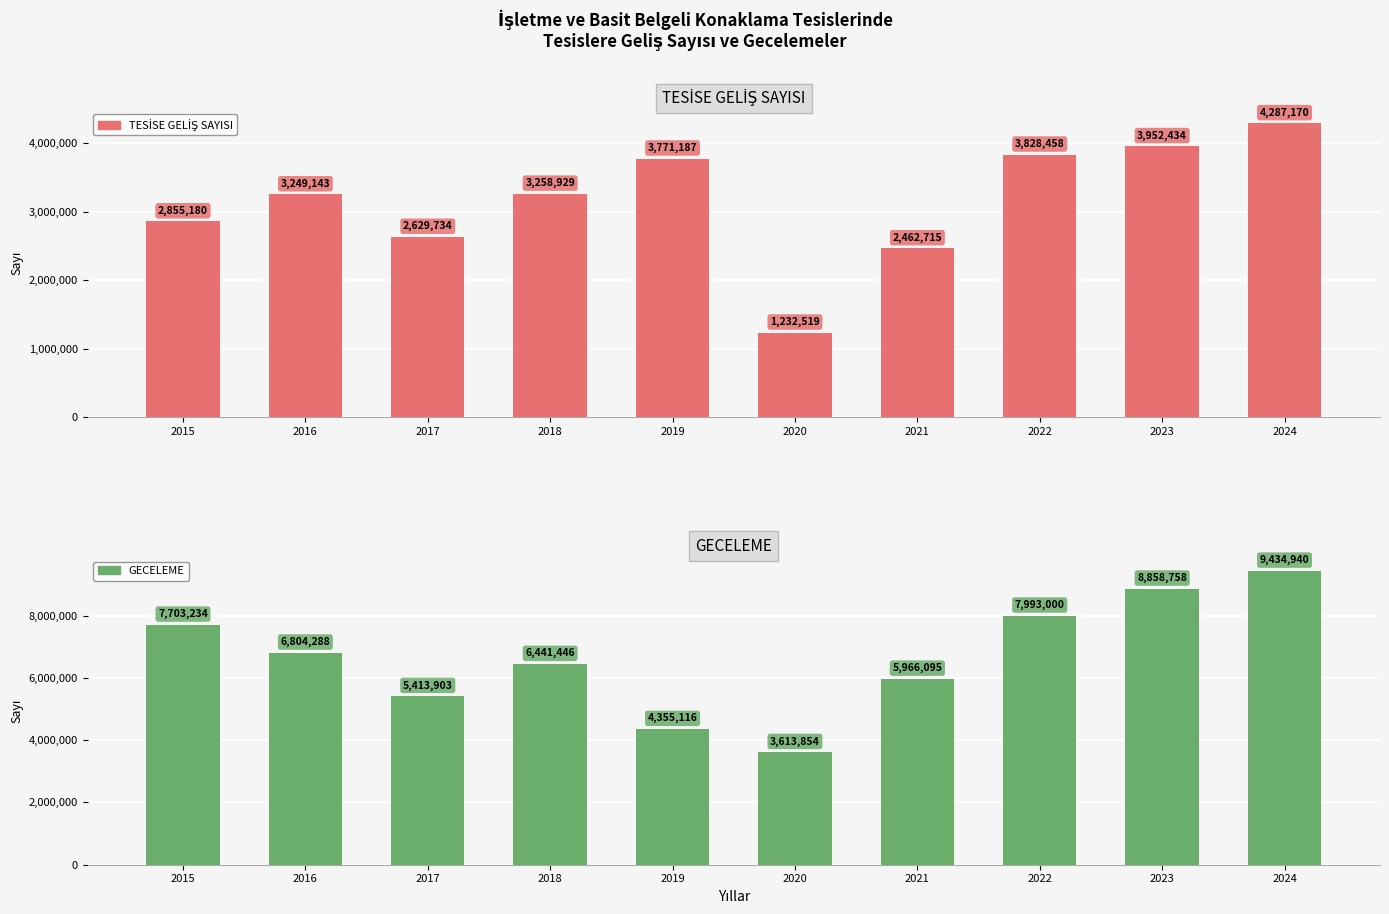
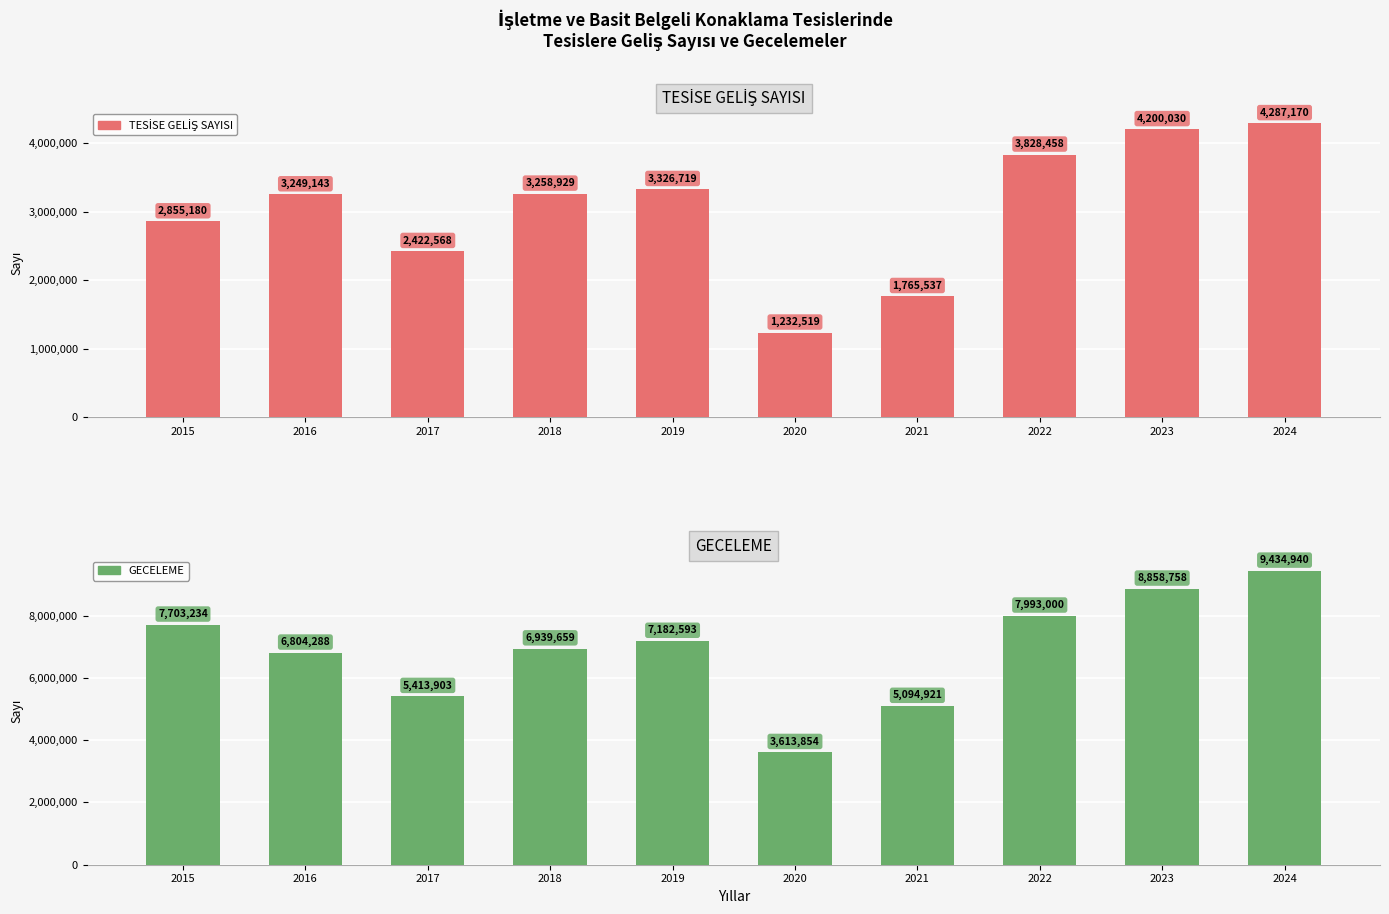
  {
    "TESİSE GELİŞ SAYISI": {
-     "2017": "2,629,734",
-     "2019": "3,771,187",
-     "2021": "2,462,715",
-     "2023": "3,952,434"
+     "2017": "2,422,568",
+     "2019": "3,326,719",
+     "2021": "1,765,537",
+     "2023": "4,200,030"
    },
    "GECELEME": {
-     "2018": "6,441,446",
-     "2019": "4,355,116",
-     "2021": "5,966,095"
+     "2018": "6,939,659",
+     "2019": "7,182,593",
+     "2021": "5,094,921"
    }
  }
